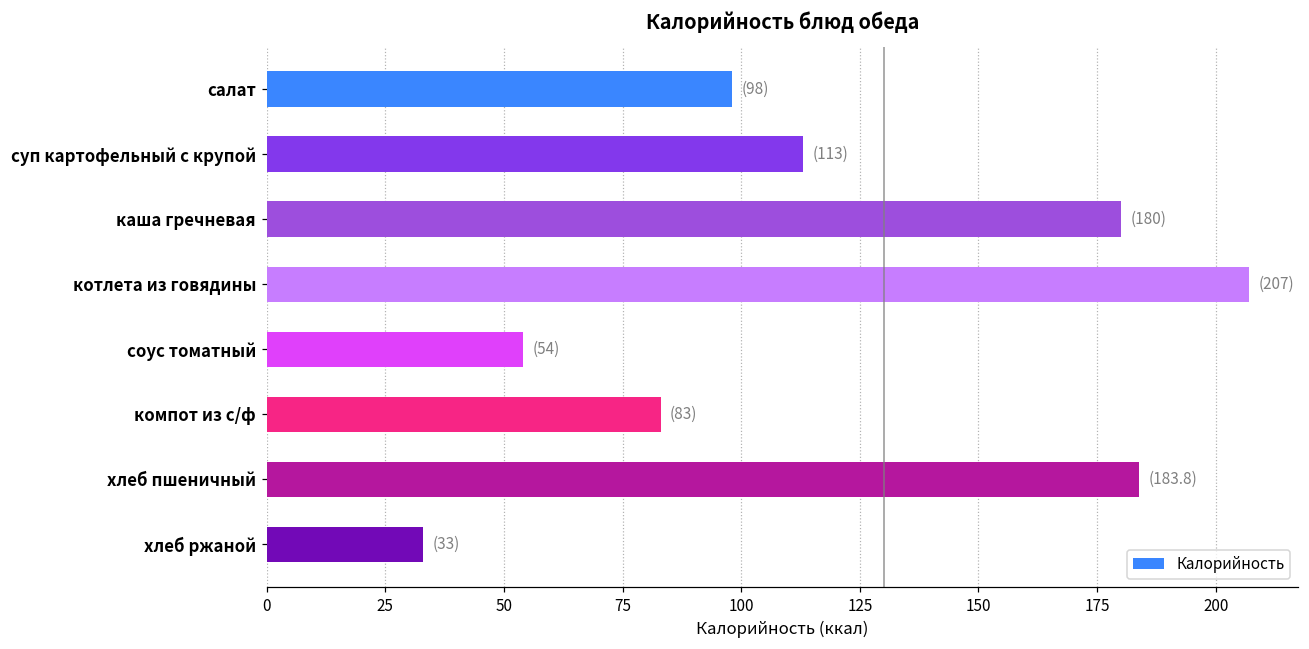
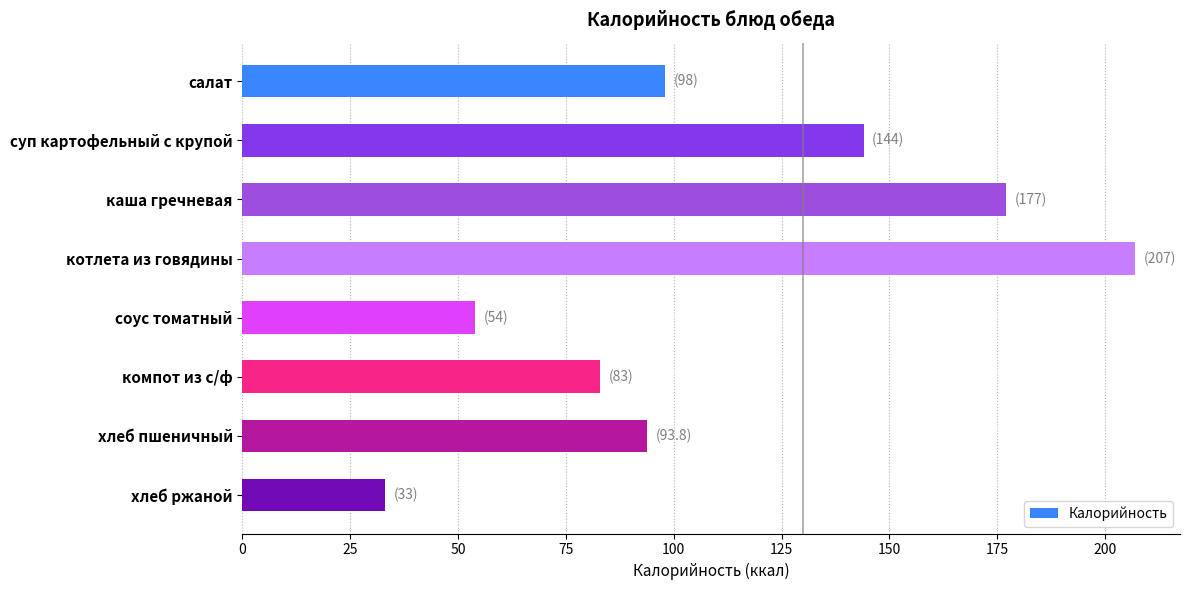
  {
    "салат": "(98)",
-   "суп картофельный с крупой": "(113)",
-   "каша гречневая": "(180)",
+   "суп картофельный с крупой": "(144)",
+   "каша гречневая": "(177)",
    "котлета из говядины": "(207)",
    "соус томатный": "(54)",
    "компот из с/ф": "(83)",
-   "хлеб пшеничный": "(183.8)",
+   "хлеб пшеничный": "(93.8)",
    "хлеб ржаной": "(33)"
  }
